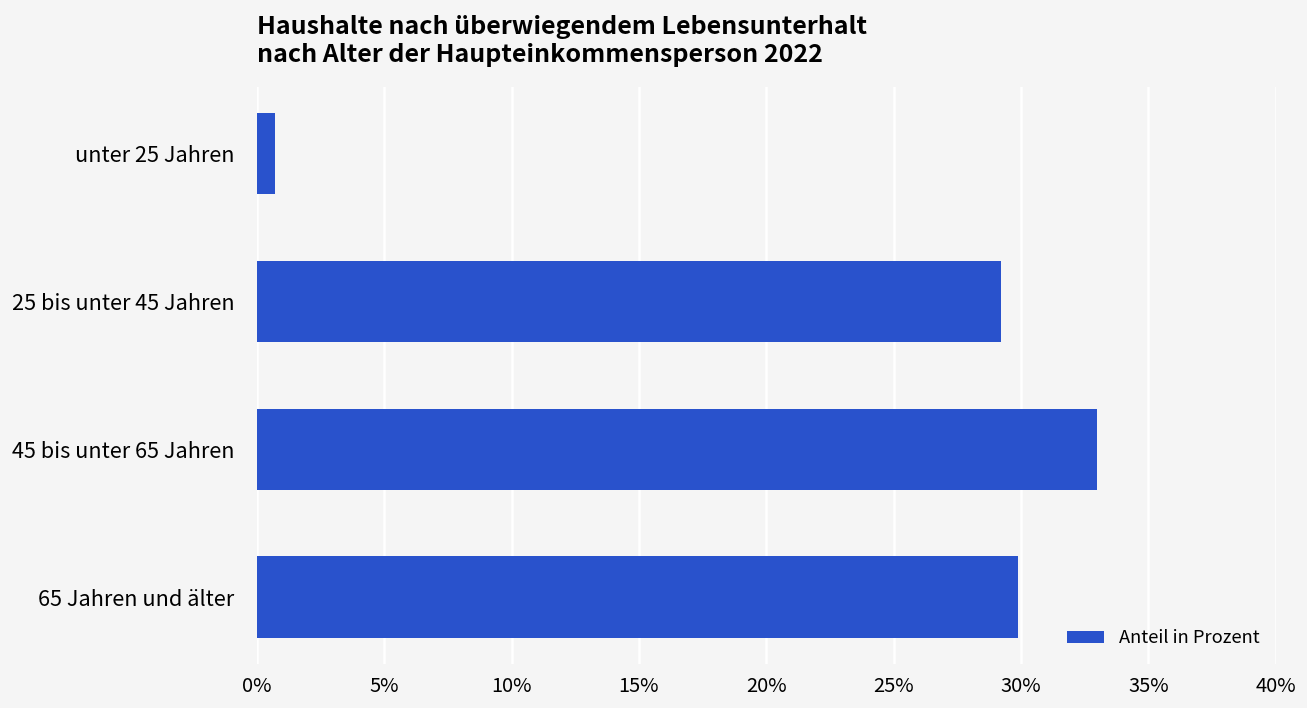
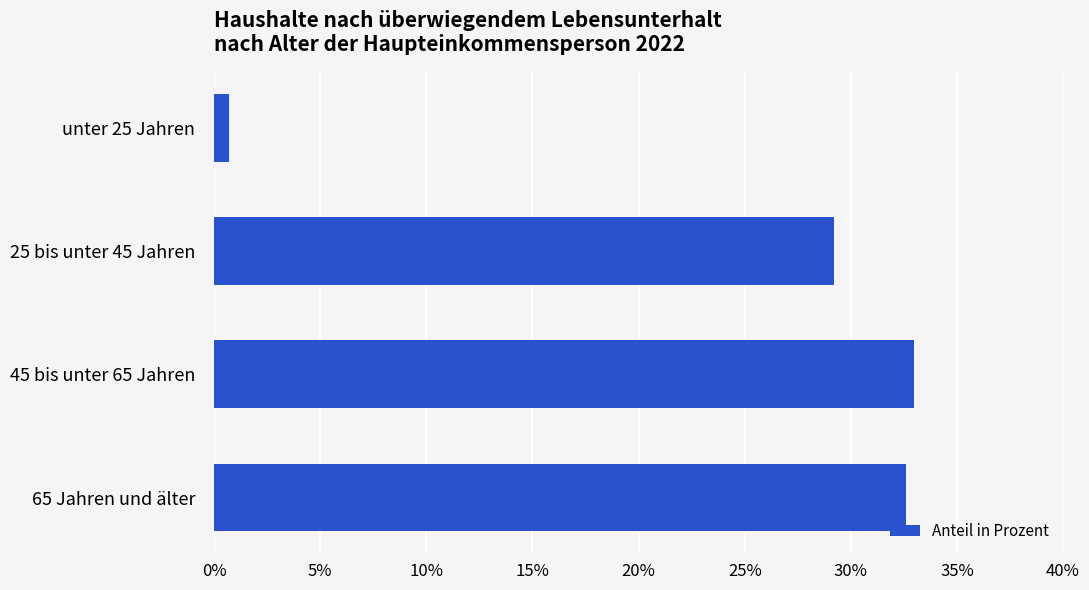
  {
    "unter 25 Jahren": "0.7%",
    "25 bis unter 45 Jahren": "29.2%",
    "45 bis unter 65 Jahren": "33.0%",
-   "65 Jahren und älter": "29.9%"
+   "65 Jahren und älter": "32.6%"
  }
